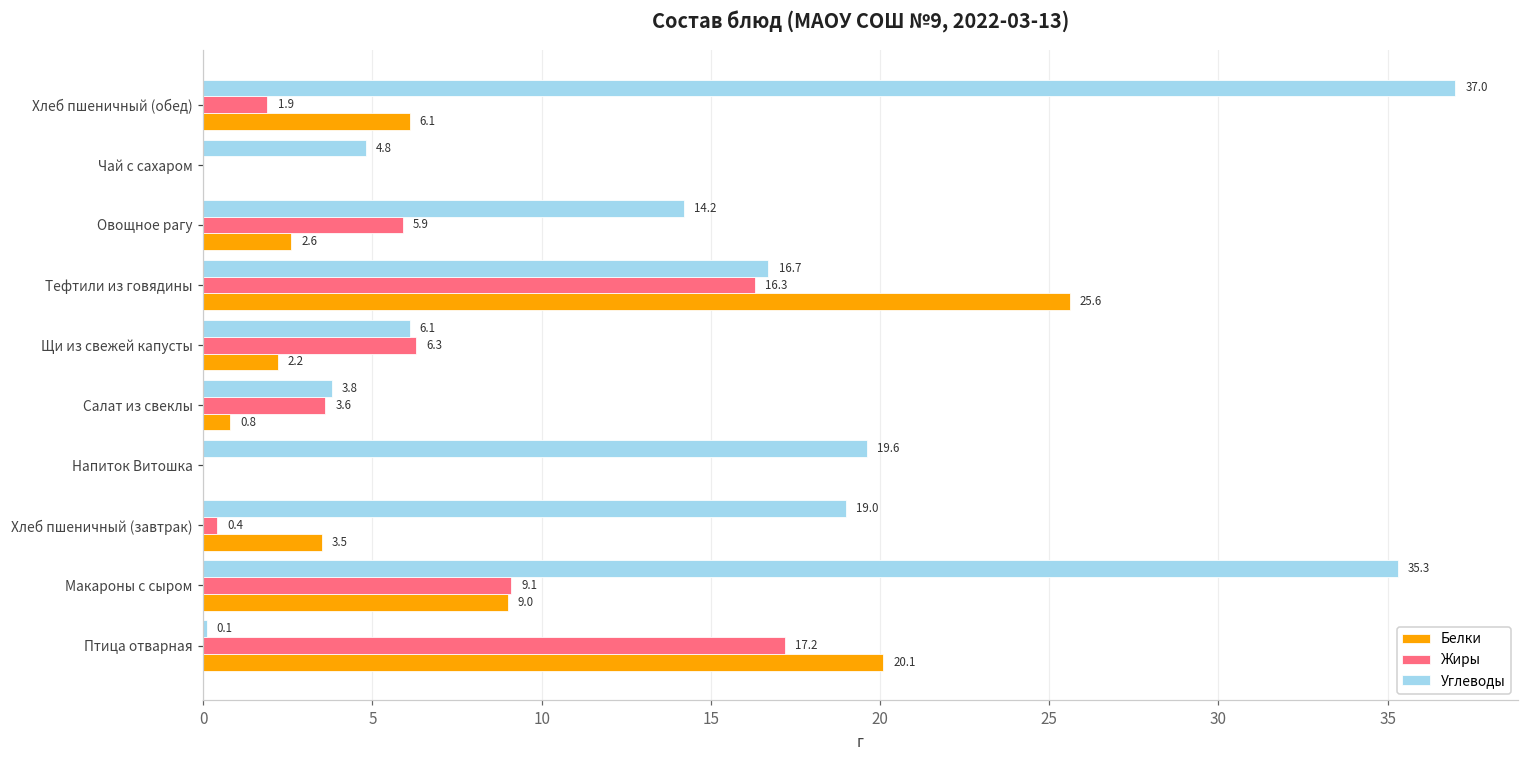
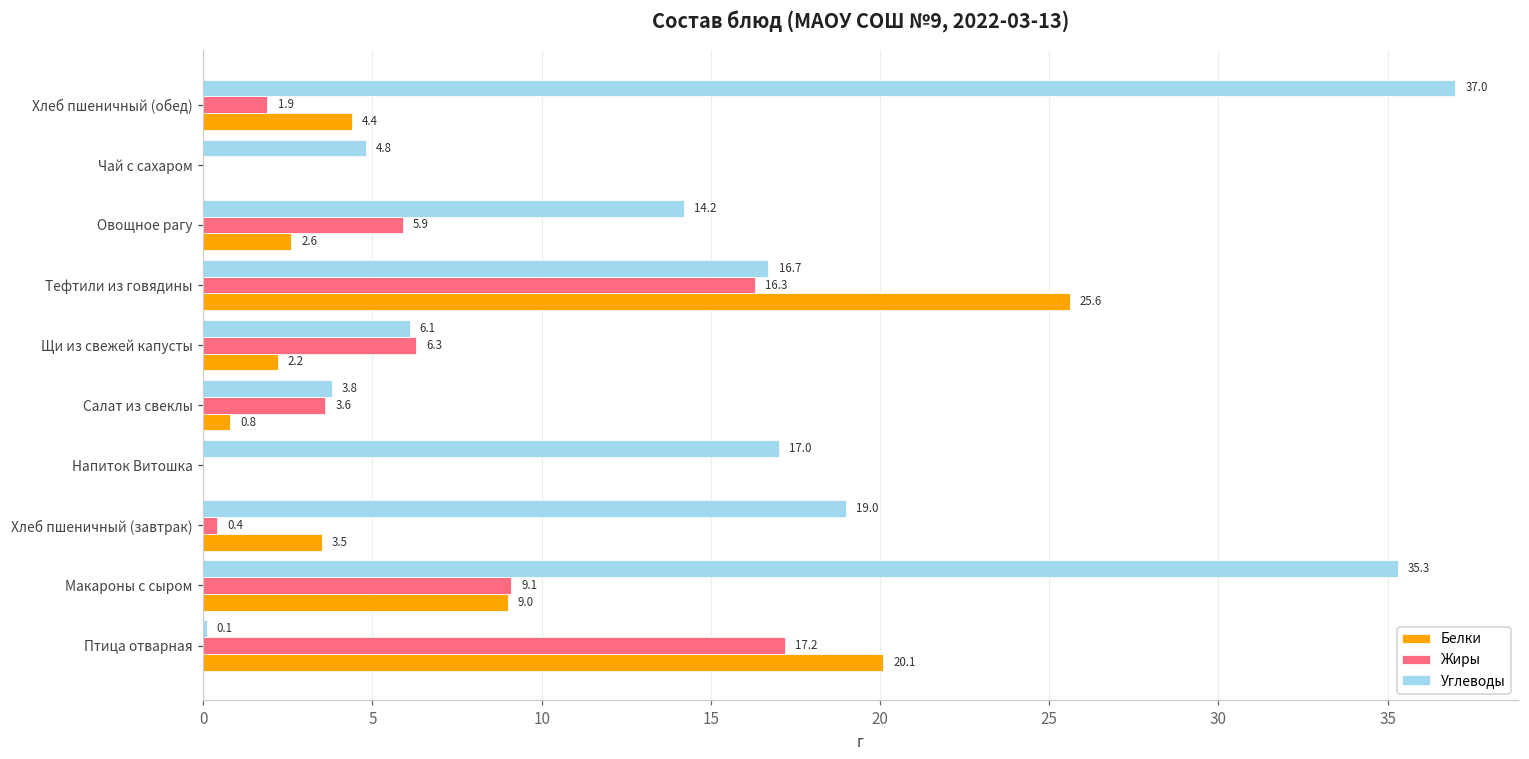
  {
    "Белки": {
-     "Хлеб пшеничный (обед)": 6.1,
+     "Хлеб пшеничный (обед)": 4.4,
      "Овощное рагу": 2.6,
      "Тефтили из говядины": 25.6,
      "Щи из свежей капусты": 2.2,
      "Салат из свеклы": 0.8,
      "Хлеб пшеничный (завтрак)": 3.5,
      "Макароны с сыром": 9.0,
      "Птица отварная": 20.1
    },
    "Жиры": {
      "Хлеб пшеничный (обед)": 1.9,
      "Овощное рагу": 5.9,
      "Тефтили из говядины": 16.3,
      "Щи из свежей капусты": 6.3,
      "Салат из свеклы": 3.6,
      "Хлеб пшеничный (завтрак)": 0.4,
      "Макароны с сыром": 9.1,
      "Птица отварная": 17.2
    },
    "Углеводы": {
      "Хлеб пшеничный (обед)": 37.0,
      "Чай с сахаром": 4.8,
      "Овощное рагу": 14.2,
      "Тефтили из говядины": 16.7,
      "Щи из свежей капусты": 6.1,
      "Салат из свеклы": 3.8,
-     "Напиток Витошка": 19.6,
+     "Напиток Витошка": 17.0,
      "Хлеб пшеничный (завтрак)": 19.0,
      "Макароны с сыром": 35.3,
      "Птица отварная": 0.1
    }
  }
